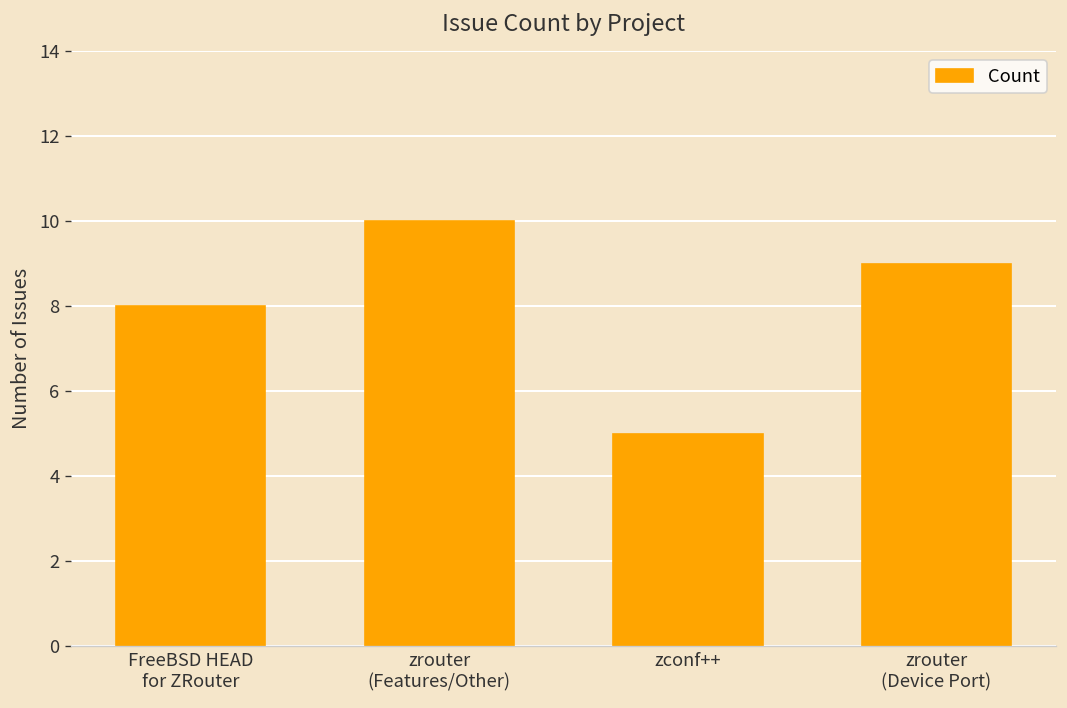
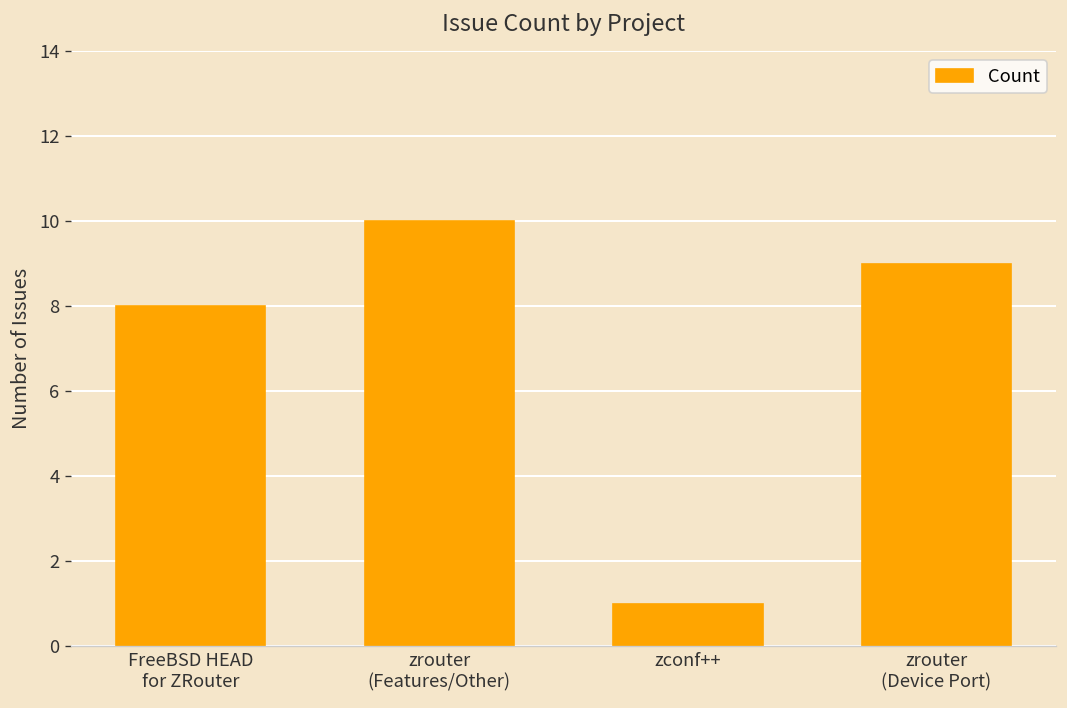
  {
    "FreeBSD HEAD for ZRouter": 8,
    "zrouter (Features/Other)": 10,
-   "zconf++": 5,
+   "zconf++": 1,
    "zrouter (Device Port)": 9
  }
